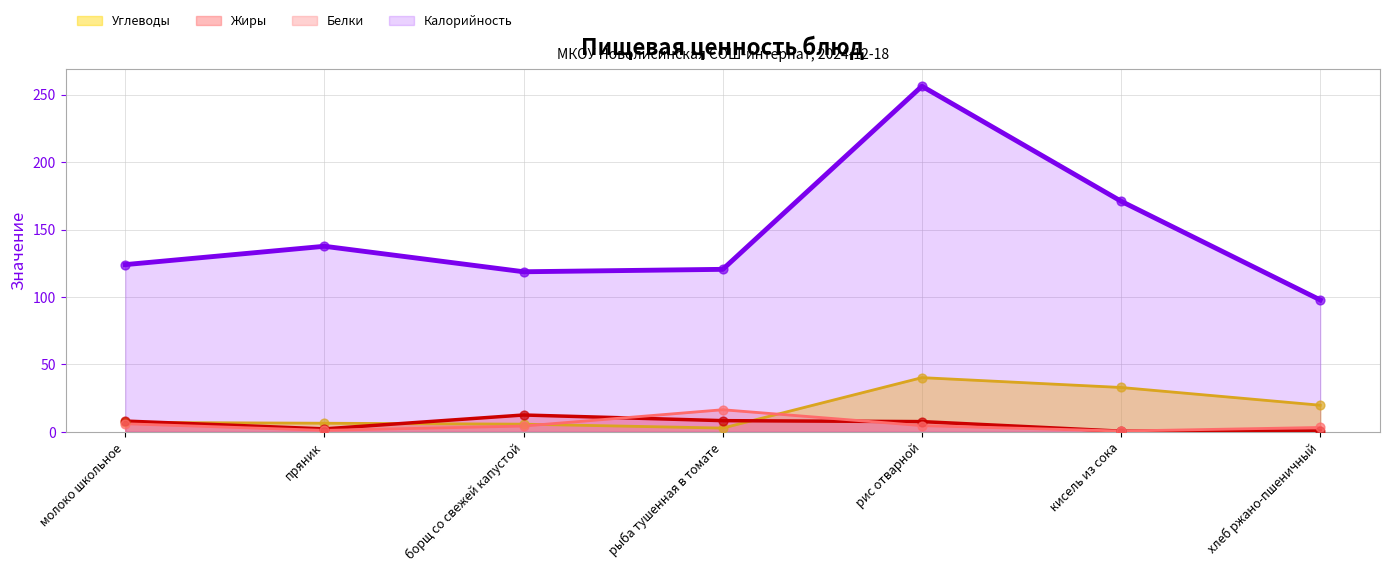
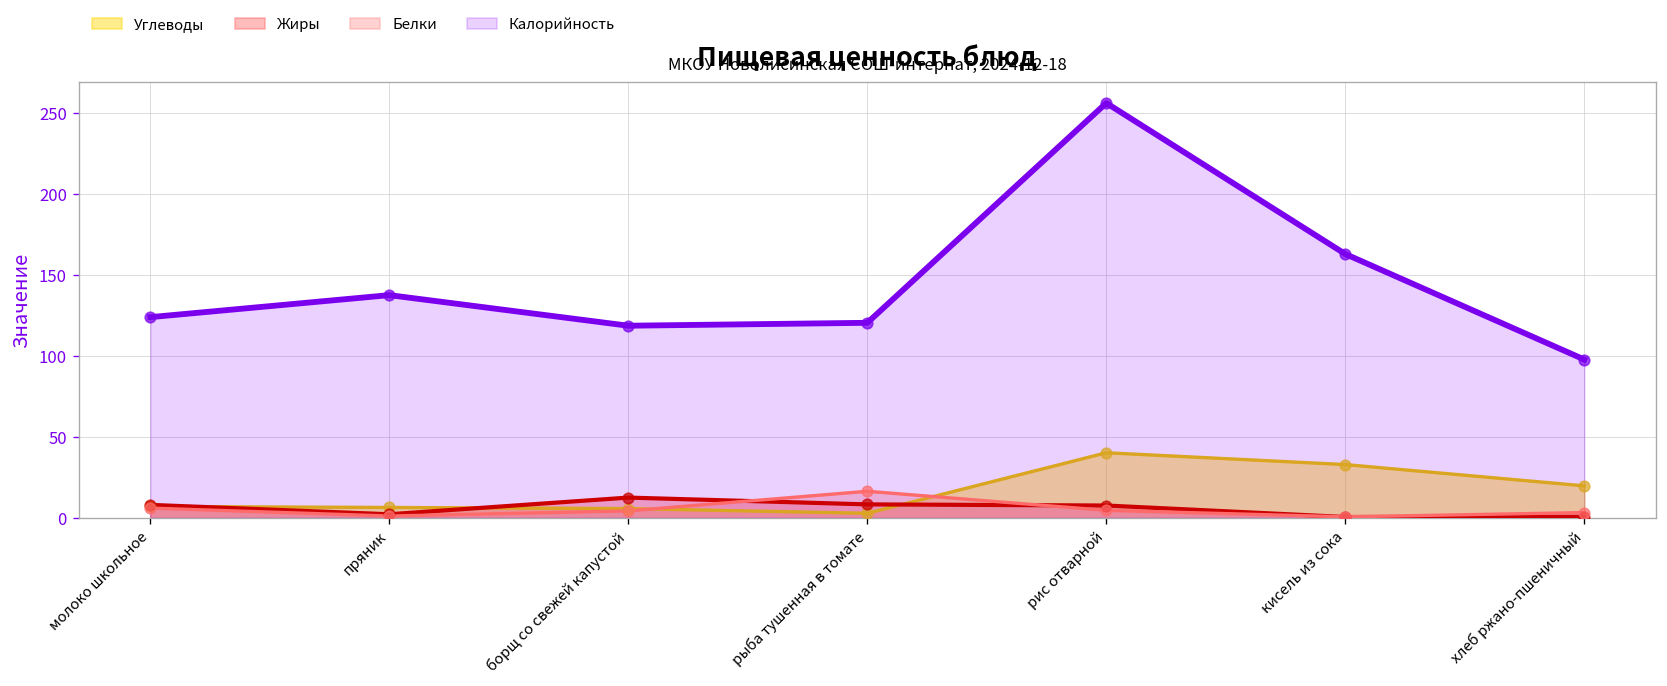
  {
    "Углеводы": {
      "пряник": 6,
      "рыба тушенная в томате": 3,
      "рис отварной": 40,
      "кисель из сока": 33,
      "хлеб ржано-пшеничный": 20
    },
    "Калорийность": {
      "молоко школьное": 124,
      "пряник": 138,
      "борщ со свежей капустой": 119,
      "рыба тушенная в томате": 121,
      "рис отварной": 256,
-     "кисель из сока": 171,
+     "кисель из сока": 163,
      "хлеб ржано-пшеничный": 98
    }
  }
